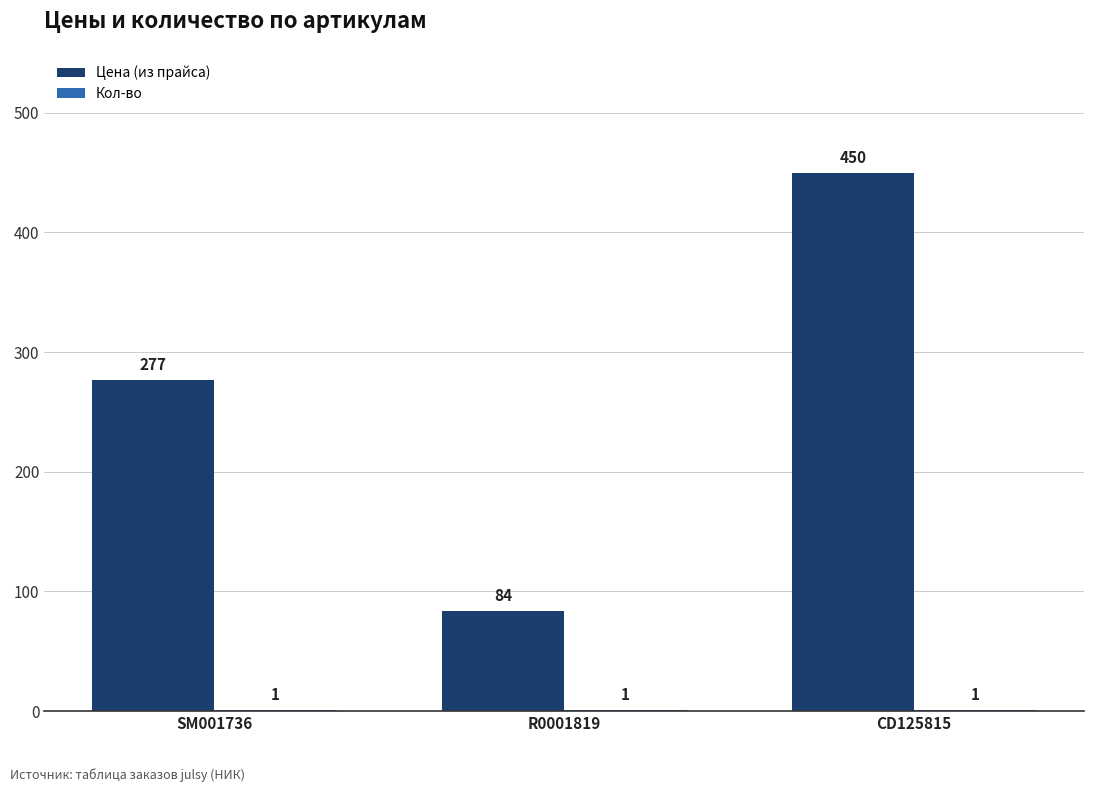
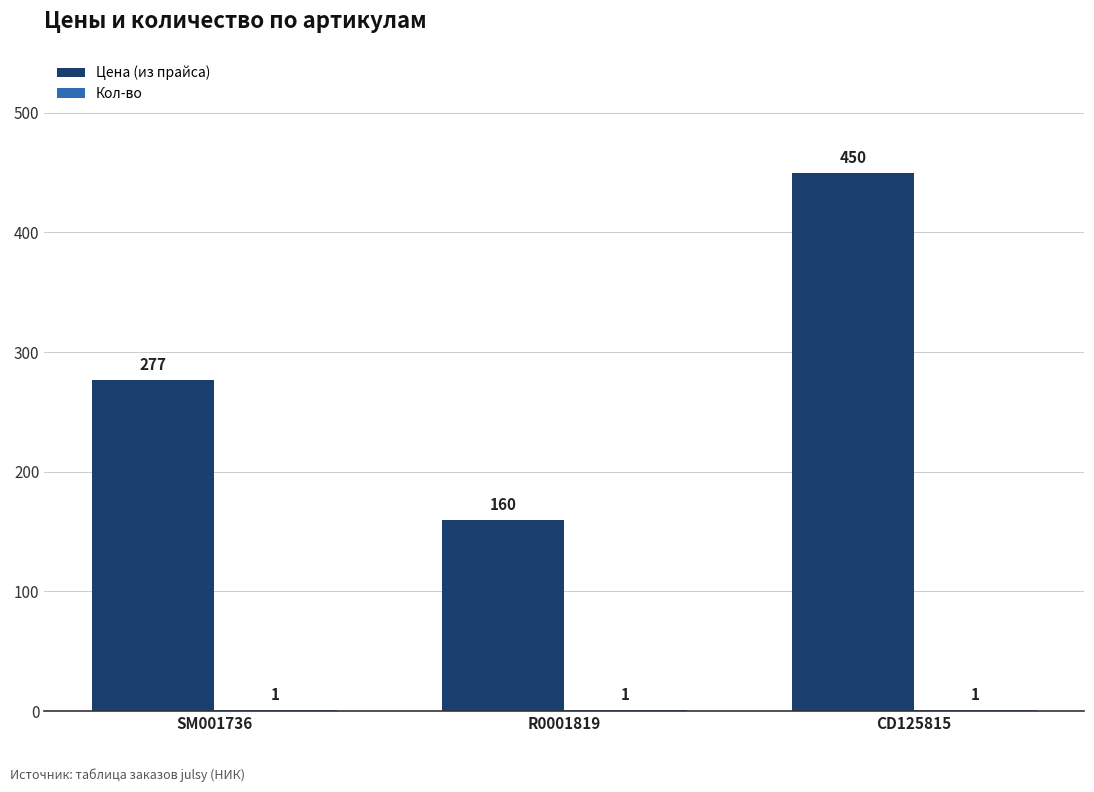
  {
    "Цена (из прайса)": {
      "SM001736": 277,
-     "R0001819": 84,
+     "R0001819": 160,
      "CD125815": 450
    },
    "Кол-во": {
      "SM001736": 1,
      "R0001819": 1,
      "CD125815": 1
    }
  }
